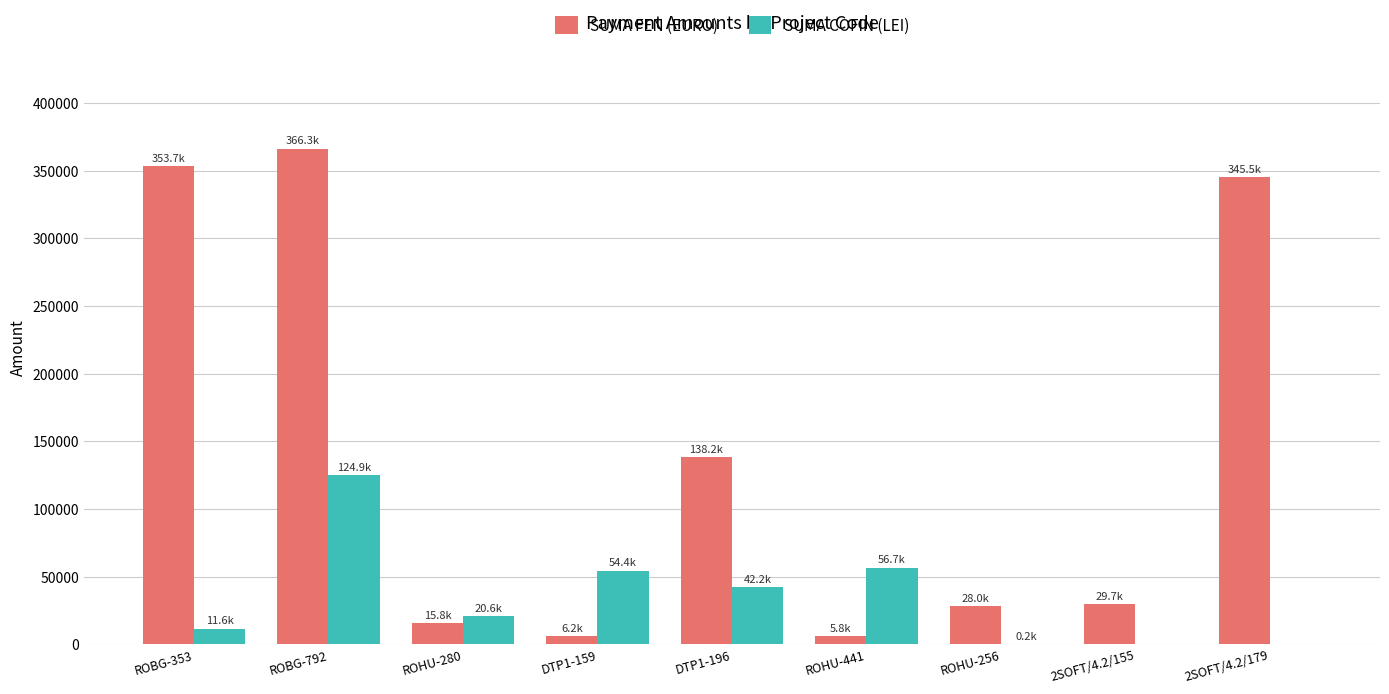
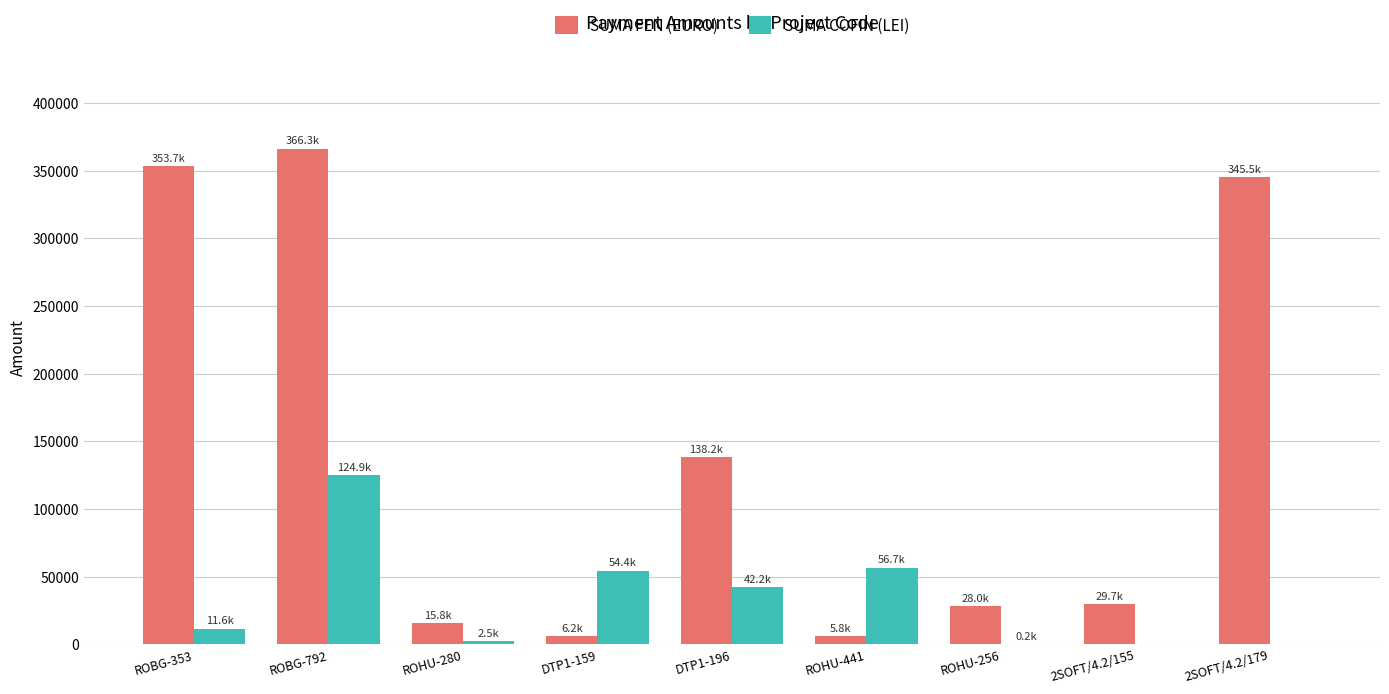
  {
    "SUMA FEN (EURO)": {
      "ROBG-353": "353.7k",
      "ROBG-792": "366.3k",
      "ROHU-280": "15.8k",
      "DTP1-159": "6.2k",
      "DTP1-196": "138.2k",
      "ROHU-441": "5.8k",
      "ROHU-256": "28.0k",
      "2SOFT/4.2/155": "29.7k",
      "2SOFT/4.2/179": "345.5k"
    },
    "SUMA COFIN (LEI)": {
      "ROBG-353": "11.6k",
      "ROBG-792": "124.9k",
-     "ROHU-280": "20.6k",
+     "ROHU-280": "2.5k",
      "DTP1-159": "54.4k",
      "DTP1-196": "42.2k",
      "ROHU-441": "56.7k",
      "ROHU-256": "0.2k"
    }
  }
